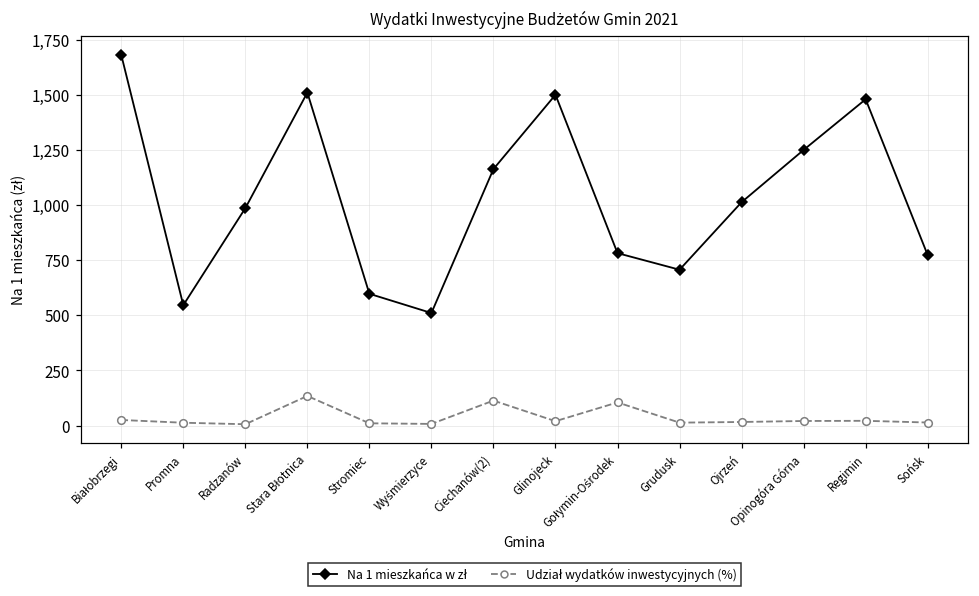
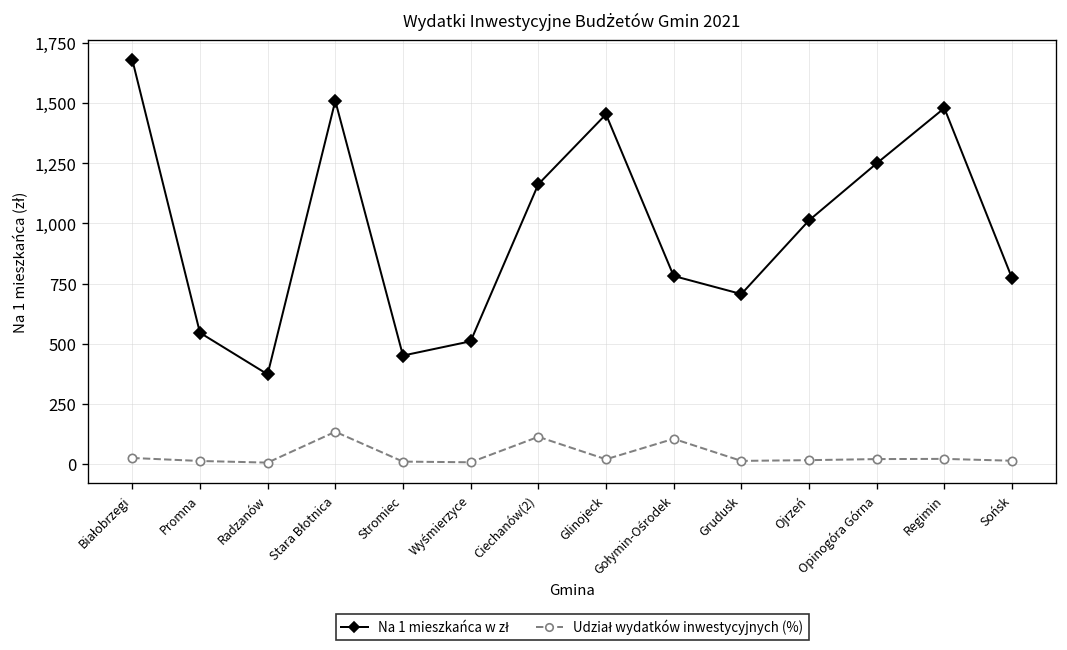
  {
    "Na 1 mieszkańca w zł": {
      "Białobrzegi": "1,680",
      "Promna": "550",
-     "Radzanów": "990",
+     "Radzanów": "370",
      "Stara Błotnica": "1,510",
-     "Stromiec": "600",
+     "Stromiec": "450",
      "Wyśmierzyce": "510",
      "Ciechanów(2)": "1,160",
-     "Glinojeck": "1,500",
+     "Glinojeck": "1,450",
      "Gołymin-Ośrodek": "780",
      "Grudusk": "710",
      "Ojrzeń": "1,010",
      "Opinogóra Górna": "1,250",
      "Regimin": "1,480",
      "Sońsk": "770"
    },
    "Udział wydatków inwestycyjnych (%)": {
      "Białobrzegi": "30",
      "Promna": "10",
      "Radzanów": "10",
      "Stara Błotnica": "130",
      "Stromiec": "10",
      "Wyśmierzyce": "10",
      "Ciechanów(2)": "110",
      "Glinojeck": "20",
      "Gołymin-Ośrodek": "110",
      "Grudusk": "10",
      "Ojrzeń": "20",
      "Opinogóra Górna": "20",
      "Regimin": "20",
      "Sońsk": "10"
    }
  }
